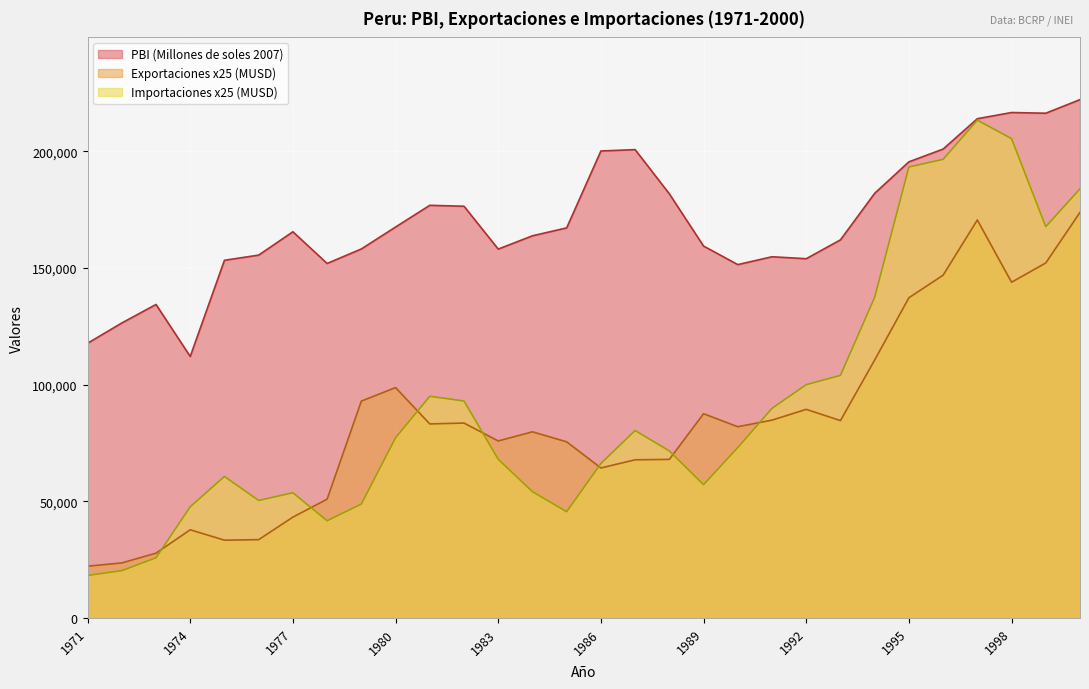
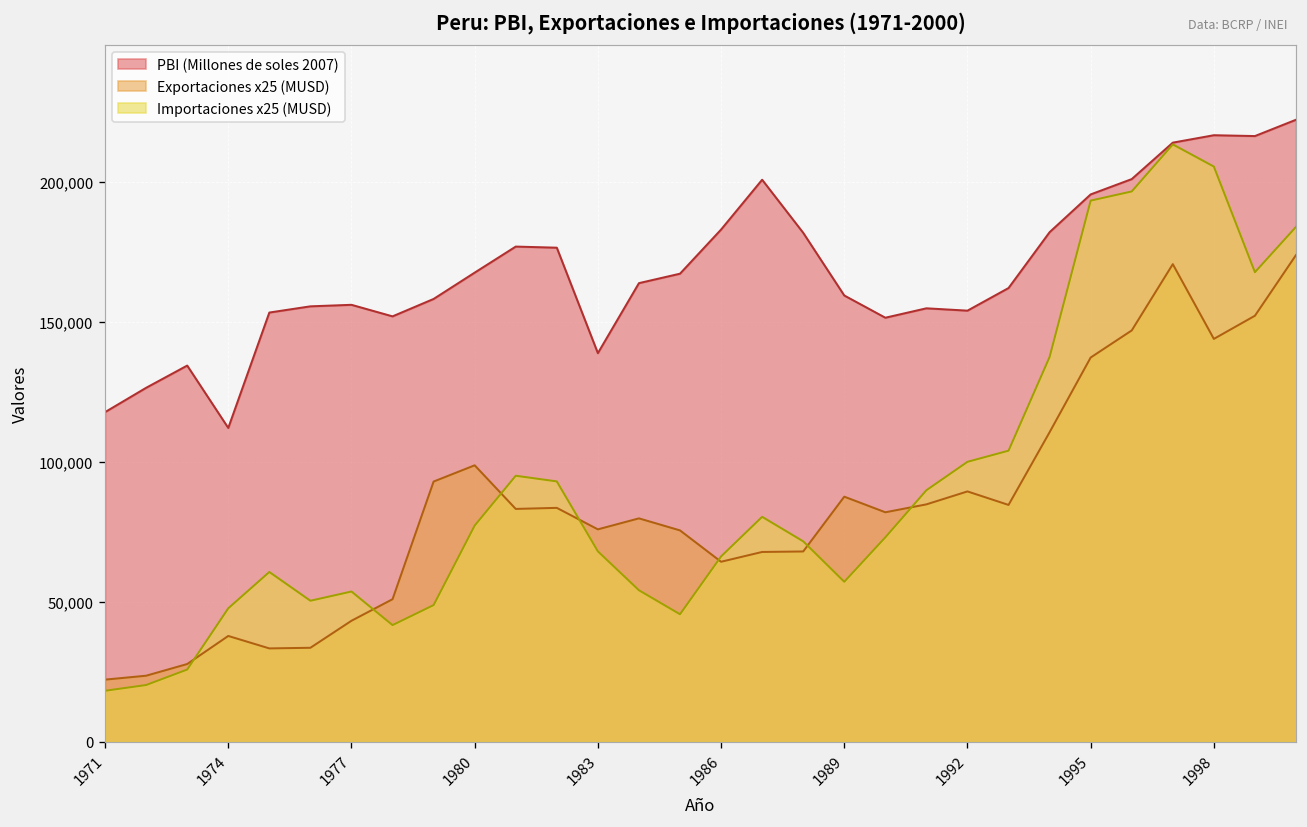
  {
    "PBI (Millones de soles 2007)": {
      "1971": "118,000",
      "1974": "112,000",
-     "1977": "166,000",
+     "1977": "156,000",
      "1980": "168,000",
-     "1983": "158,000",
-     "1986": "200,000",
+     "1983": "139,000",
+     "1986": "183,000",
      "1989": "159,000",
      "1992": "154,000",
      "1995": "196,000",
      "1998": "217,000"
    }
  }
